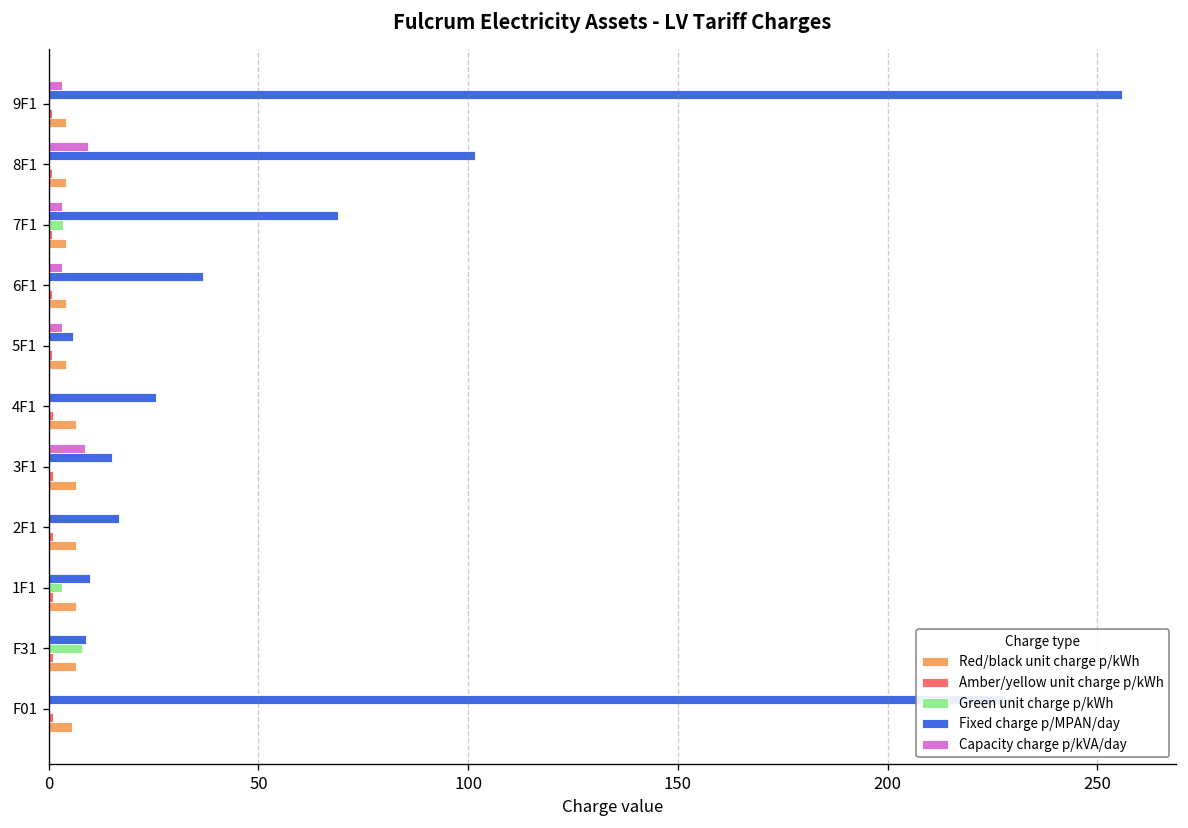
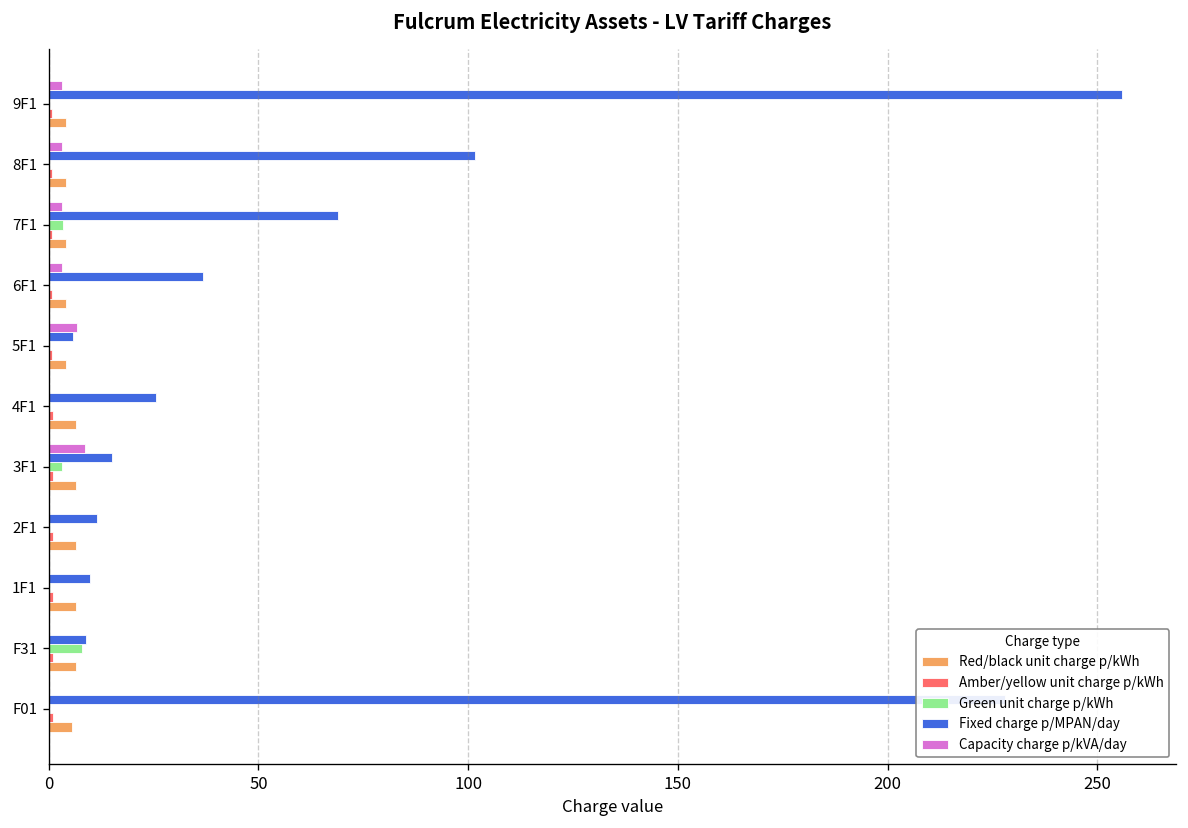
  {
    "Green unit charge p/kWh": {
      "7F1": 4,
-     "3F1": 0,
-     "1F1": 3,
+     "3F1": 3,
+     "1F1": 0,
      "F31": 8
    },
    "Fixed charge p/MPAN/day": {
      "9F1": 256,
      "8F1": 102,
      "7F1": 69,
      "6F1": 37,
      "5F1": 6,
      "4F1": 26,
      "3F1": 15,
-     "2F1": 17,
+     "2F1": 12,
      "1F1": 10,
      "F31": 9
    },
    "Capacity charge p/kVA/day": {
      "9F1": 3,
-     "8F1": 9,
+     "8F1": 3,
      "7F1": 3,
      "6F1": 3,
-     "5F1": 3,
+     "5F1": 7,
      "4F1": 0,
      "3F1": 9,
      "2F1": 0,
      "1F1": 0,
      "F31": 0,
      "F01": 0
    }
  }
